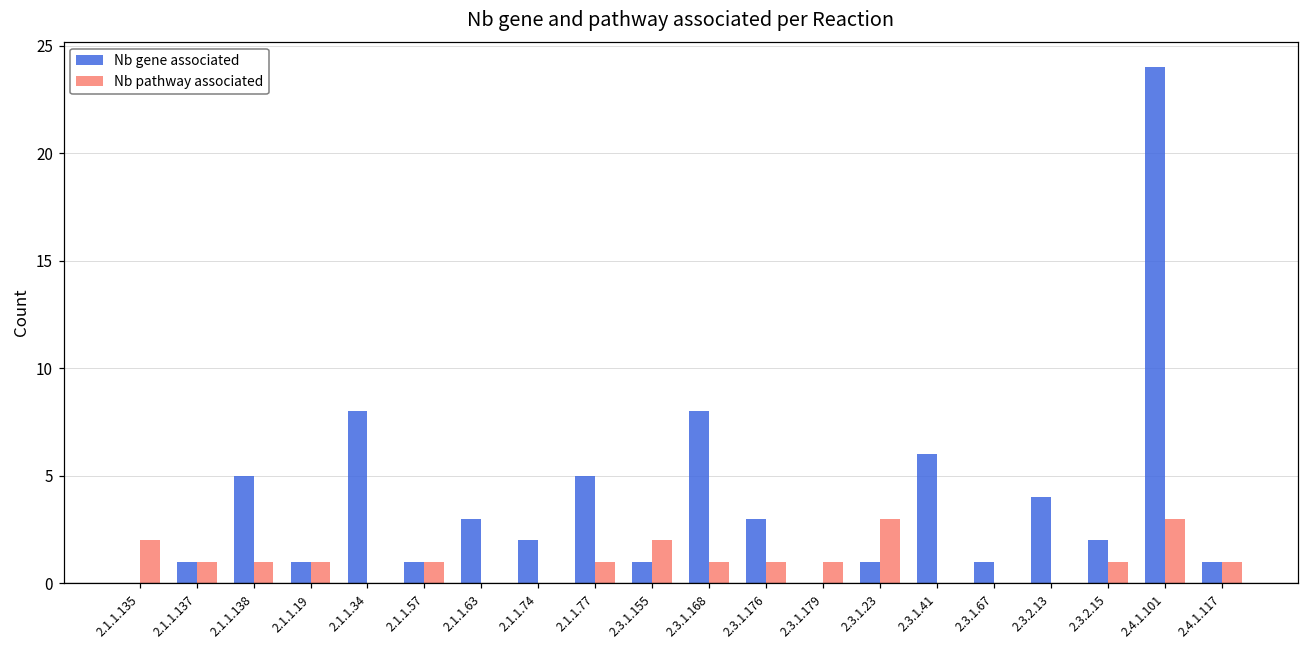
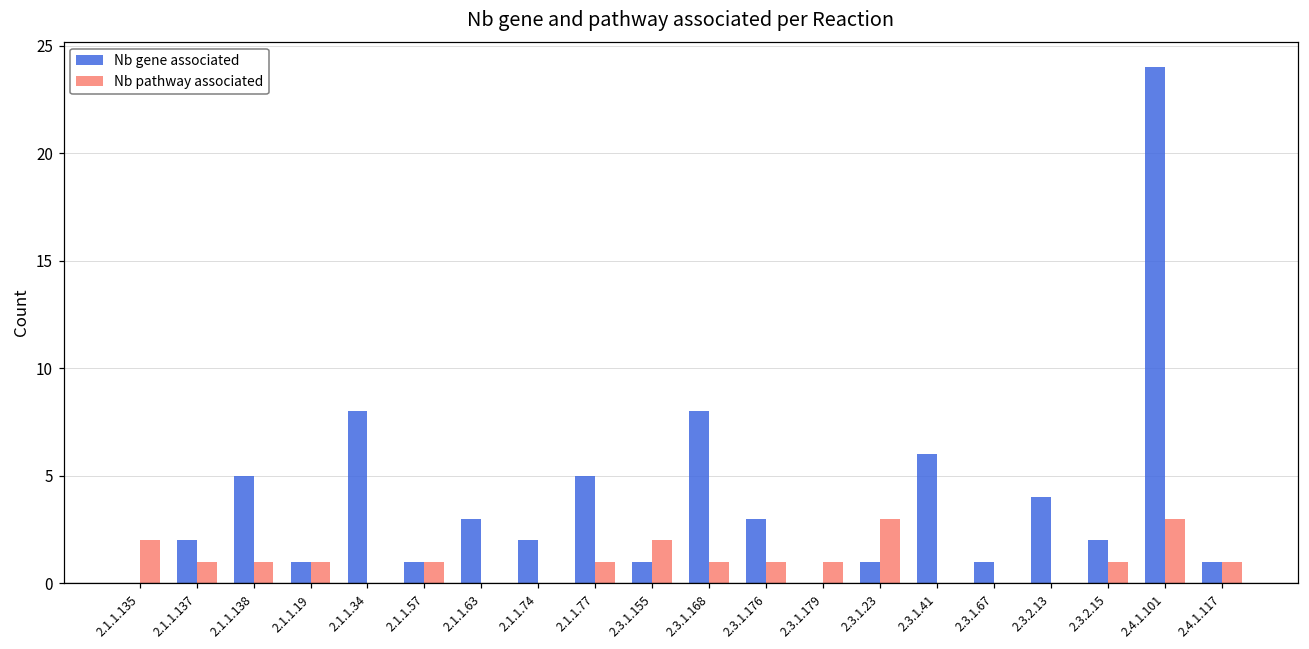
  {
    "Nb gene associated": {
      "2.1.1.135": 0,
-     "2.1.1.137": 1,
+     "2.1.1.137": 2,
      "2.1.1.138": 5,
      "2.1.1.19": 1,
      "2.1.1.34": 8,
      "2.1.1.57": 1,
      "2.1.1.63": 3,
      "2.1.1.74": 2,
      "2.1.1.77": 5,
      "2.3.1.155": 1,
      "2.3.1.168": 8,
      "2.3.1.176": 3,
      "2.3.1.179": 0,
      "2.3.1.23": 1,
      "2.3.1.41": 6,
      "2.3.1.67": 1,
      "2.3.2.13": 4,
      "2.3.2.15": 2,
      "2.4.1.101": 24,
      "2.4.1.117": 1
    },
    "Nb pathway associated": {
      "2.1.1.135": 2,
      "2.1.1.137": 1,
      "2.1.1.138": 1,
      "2.1.1.19": 1,
      "2.1.1.34": 0,
      "2.1.1.57": 1,
      "2.1.1.63": 0,
      "2.1.1.74": 0,
      "2.1.1.77": 1,
      "2.3.1.155": 2,
      "2.3.1.168": 1,
      "2.3.1.176": 1,
      "2.3.1.179": 1,
      "2.3.1.23": 3,
      "2.3.1.41": 0,
      "2.3.1.67": 0,
      "2.3.2.13": 0,
      "2.3.2.15": 1,
      "2.4.1.101": 3,
      "2.4.1.117": 1
    }
  }
